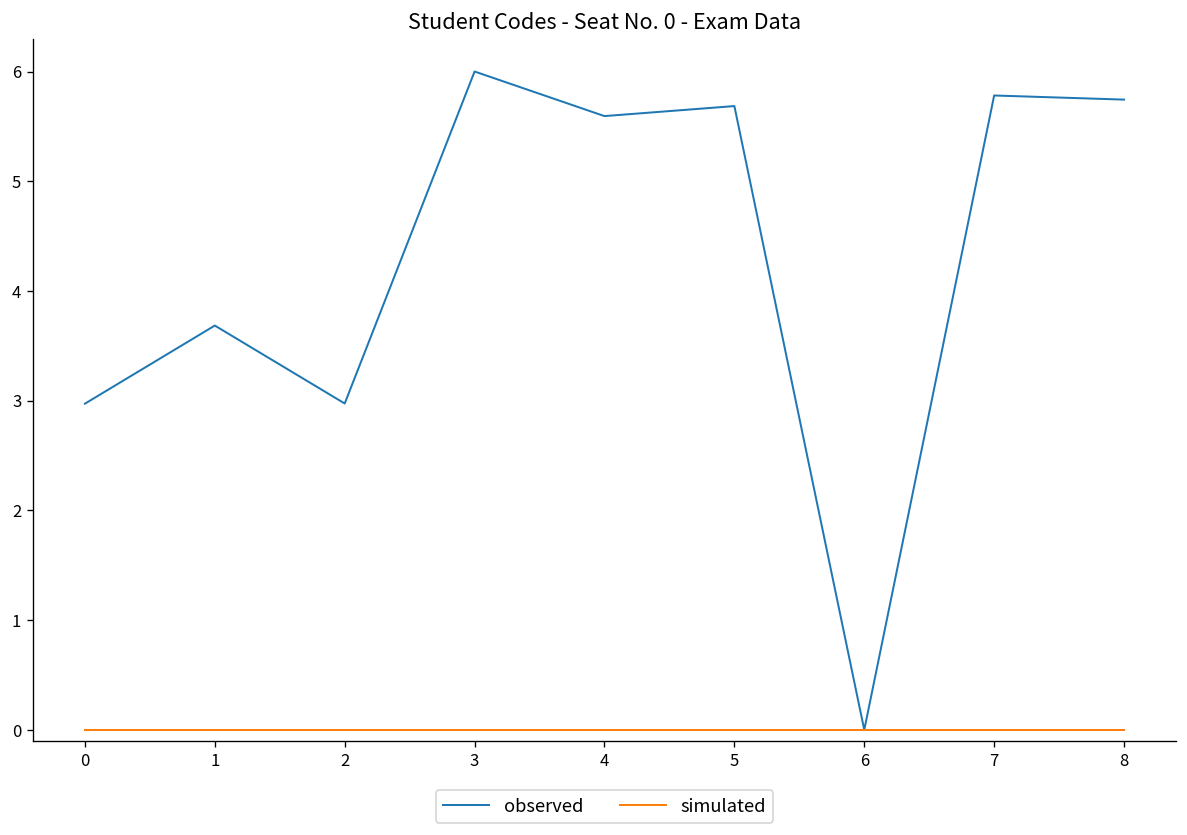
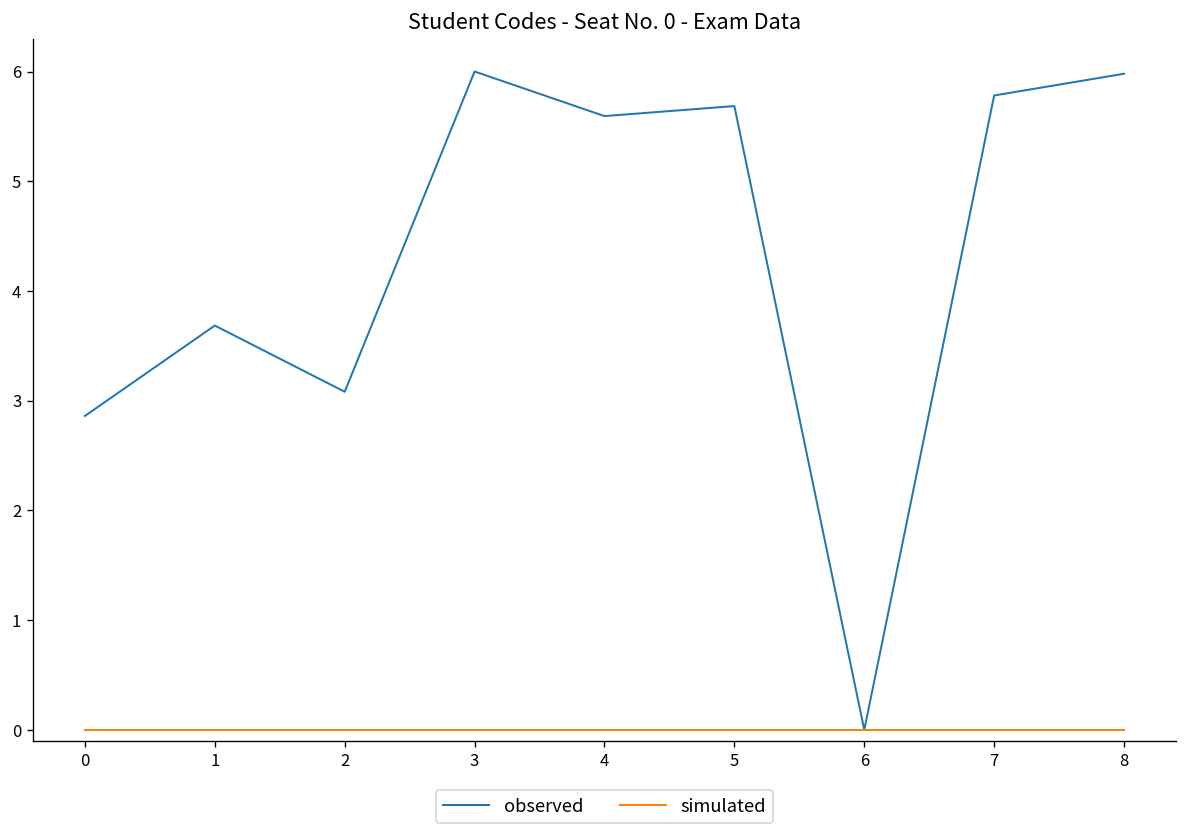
  {
    "observed": {
-     "0": 3.0,
+     "0": 2.9,
      "1": 3.7,
-     "2": 3.0,
+     "2": 3.1,
      "3": 6.0,
      "4": 5.6,
      "5": 5.7,
      "7": 5.8,
-     "8": 5.7
+     "8": 6.0
    },
    "simulated": {
      "0": 0.0,
      "1": 0.0,
      "2": 0.0,
      "3": 0.0,
      "4": 0.0,
      "5": 0.0,
      "7": 0.0,
      "8": 0.0
    }
  }
